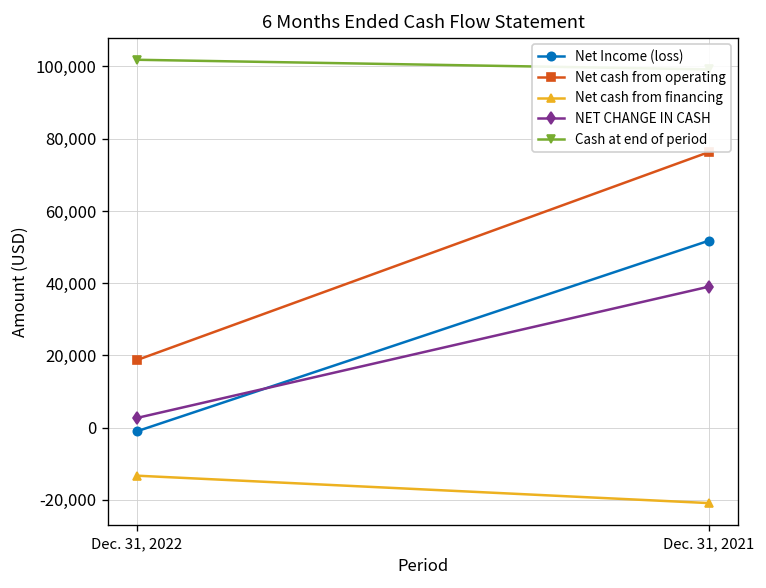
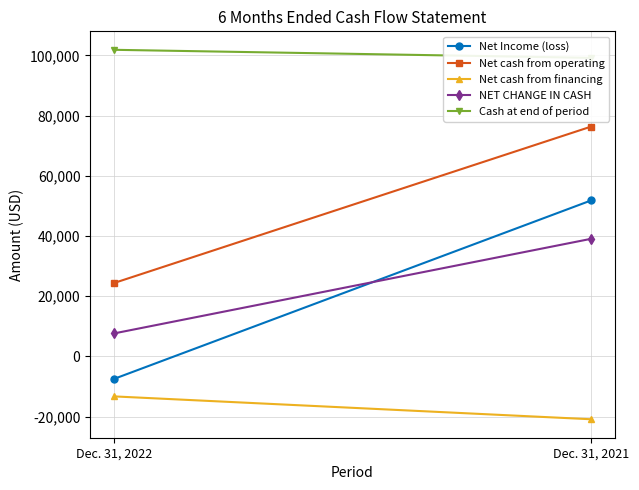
  {
    "Net Income (loss)": {
-     "Dec. 31, 2022": "-1,000",
+     "Dec. 31, 2022": "-7,000",
      "Dec. 31, 2021": "52,000"
    },
    "Net cash from operating": {
-     "Dec. 31, 2022": "19,000",
+     "Dec. 31, 2022": "24,000",
      "Dec. 31, 2021": "76,000"
    },
    "Net cash from financing": {
      "Dec. 31, 2022": "-13,000",
      "Dec. 31, 2021": "-21,000"
    },
    "NET CHANGE IN CASH": {
-     "Dec. 31, 2022": "3,000",
+     "Dec. 31, 2022": "8,000",
      "Dec. 31, 2021": "39,000"
    },
    "Cash at end of period": {
      "Dec. 31, 2022": "102,000"
    }
  }
